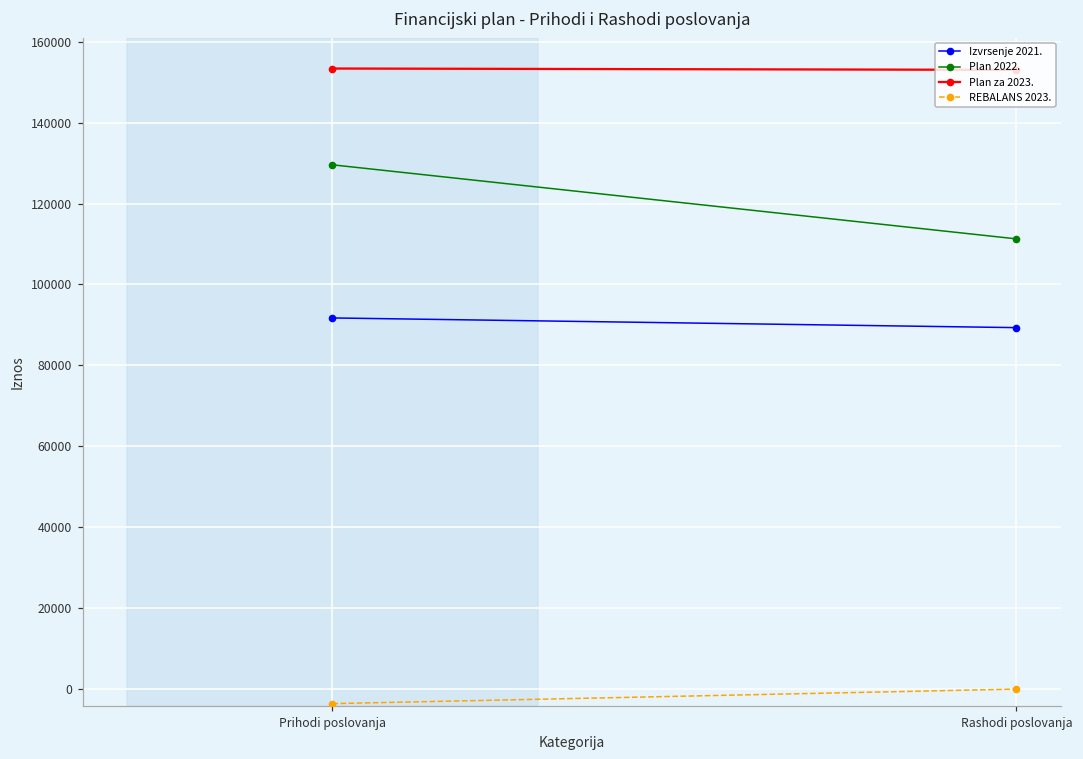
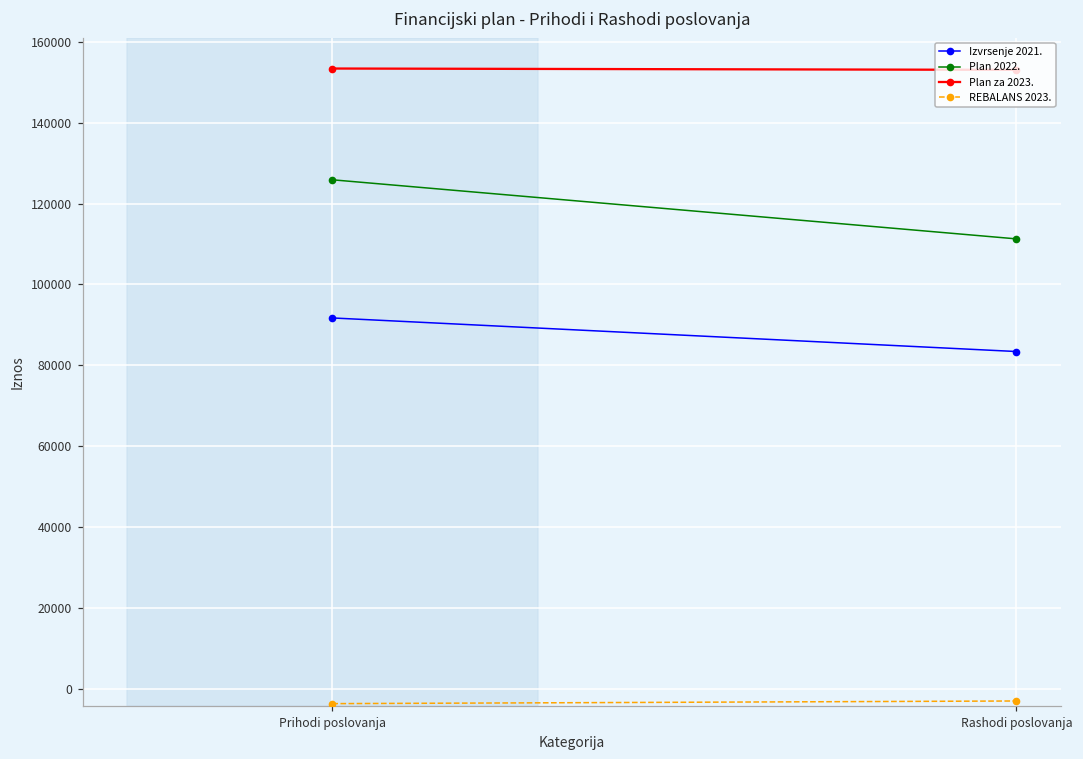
  {
    "Izvrsenje 2021.": {
      "Prihodi poslovanja": 92000,
-     "Rashodi poslovanja": 89000
+     "Rashodi poslovanja": 83000
    },
    "Plan 2022.": {
-     "Prihodi poslovanja": 130000,
+     "Prihodi poslovanja": 126000,
      "Rashodi poslovanja": 111000
    },
    "Plan za 2023.": {
      "Prihodi poslovanja": 153000
    },
    "REBALANS 2023.": {
      "Prihodi poslovanja": -4000,
-     "Rashodi poslovanja": 0
+     "Rashodi poslovanja": -3000
    }
  }
